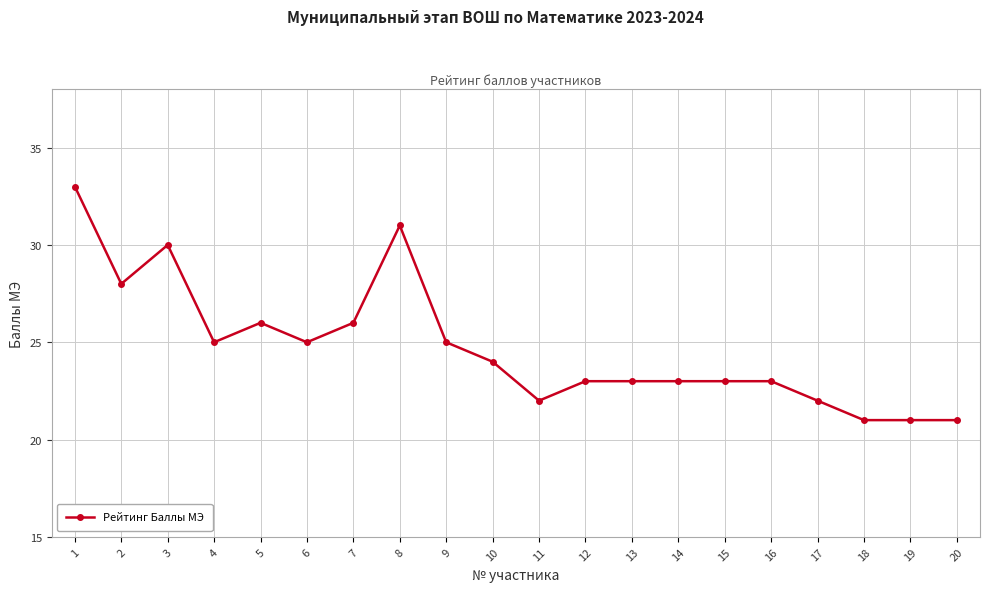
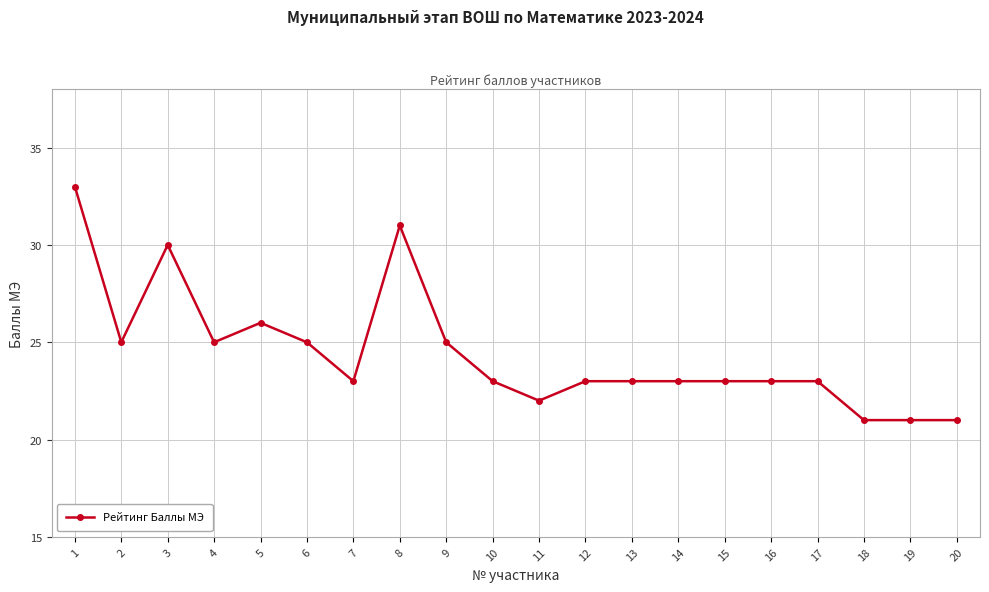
  {
    "1": 33,
-   "2": 28,
+   "2": 25,
    "3": 30,
    "4": 25,
    "5": 26,
    "6": 25,
-   "7": 26,
+   "7": 23,
    "8": 31,
    "9": 25,
-   "10": 24,
+   "10": 23,
    "11": 22,
    "12": 23,
    "13": 23,
    "14": 23,
    "15": 23,
    "16": 23,
-   "17": 22,
+   "17": 23,
    "18": 21,
    "19": 21,
    "20": 21
  }
